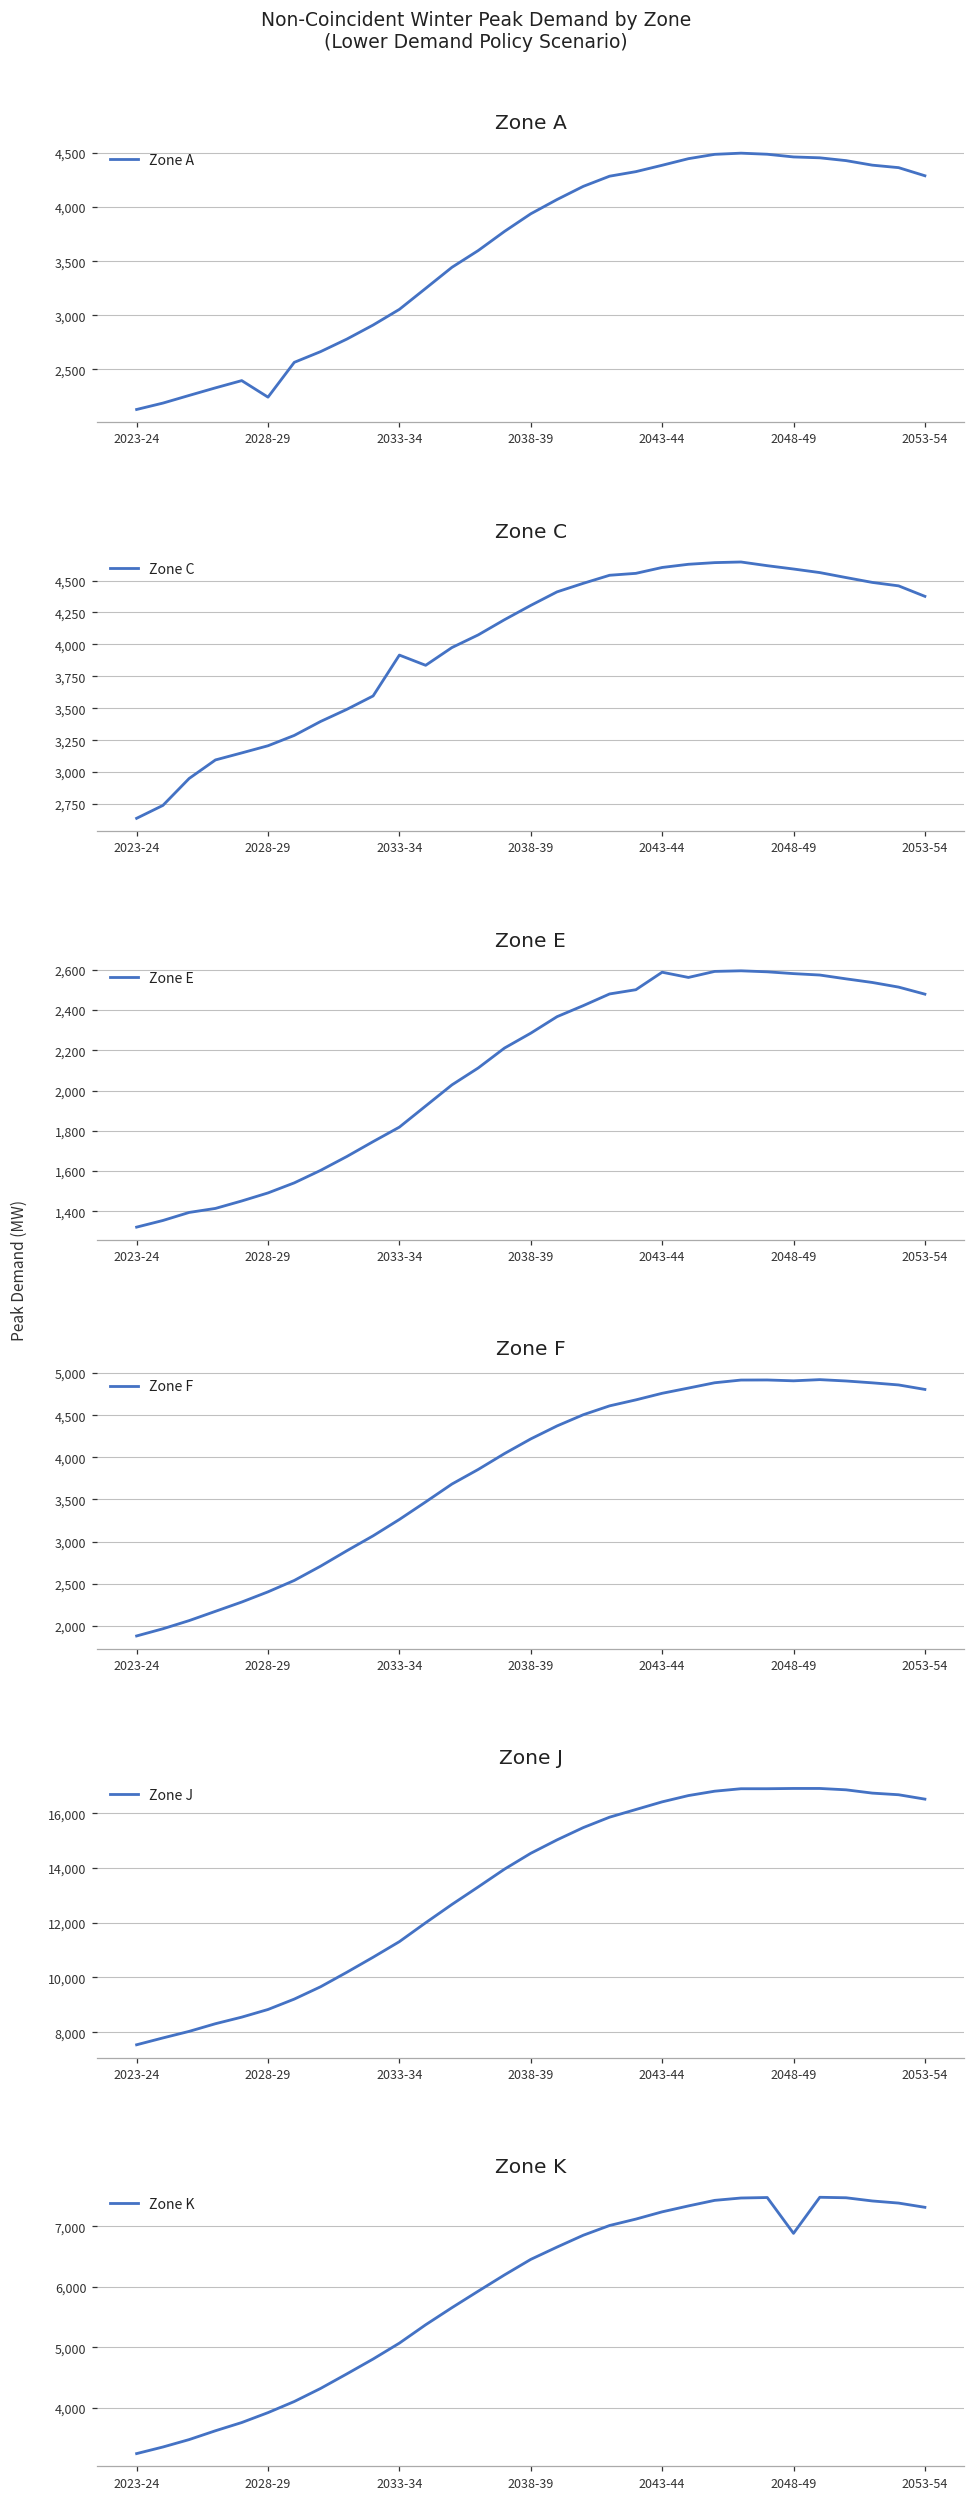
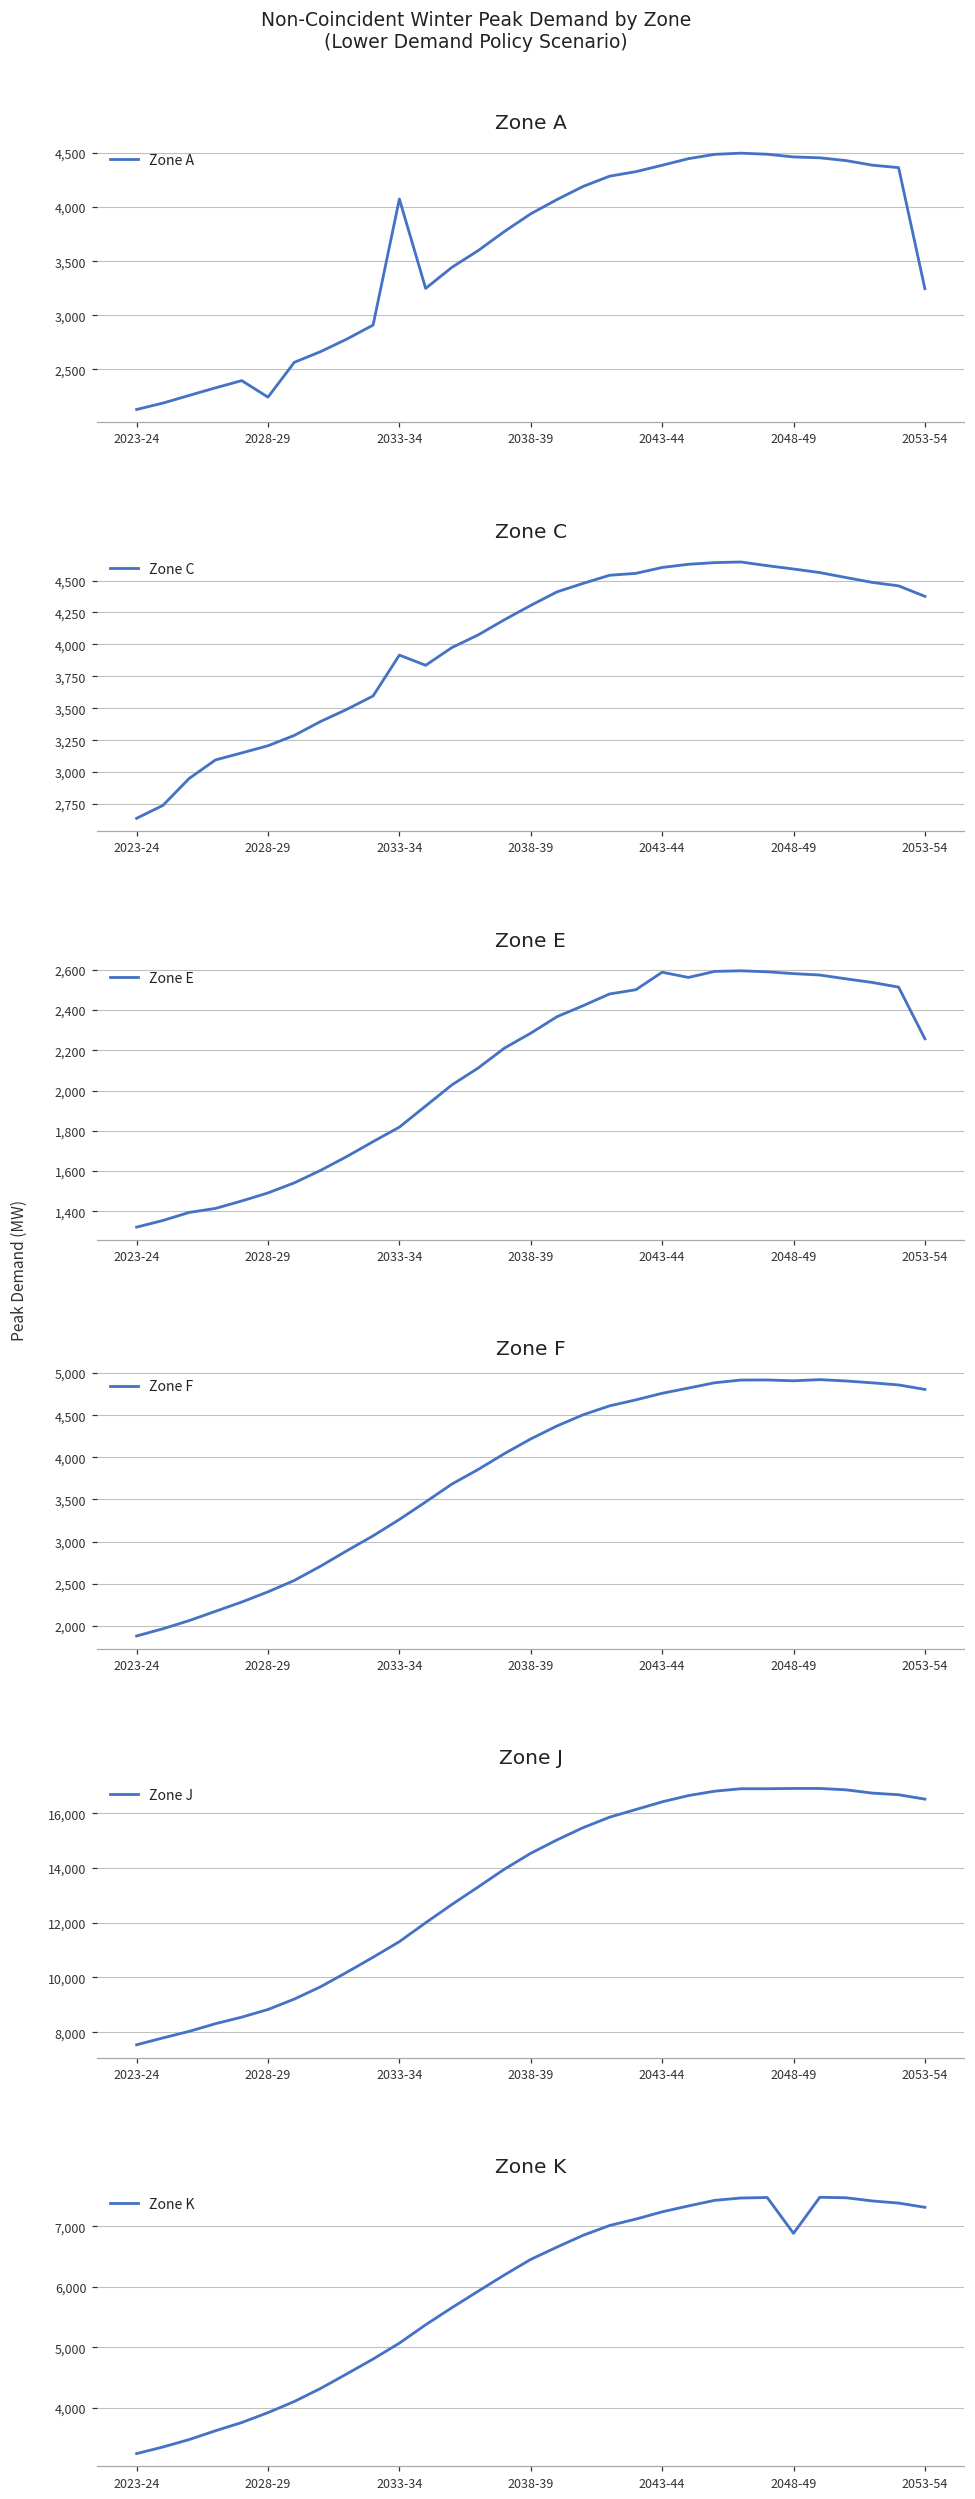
  {
    "Zone A": {
      "2023-24": "2,100",
      "2028-29": "2,200",
-     "2033-34": "3,100",
+     "2033-34": "4,100",
      "2038-39": "3,900",
      "2043-44": "4,400",
      "2048-49": "4,500",
-     "2053-54": "4,300"
+     "2053-54": "3,200"
    },
    "Zone C": {
      "2023-24": "2,640",
      "2028-29": "3,210",
      "2033-34": "3,920",
      "2038-39": "4,310",
      "2043-44": "4,600",
      "2048-49": "4,590",
      "2053-54": "4,380"
    },
    "Zone E": {
      "2023-24": "1,320",
      "2028-29": "1,490",
      "2033-34": "1,820",
      "2038-39": "2,290",
      "2043-44": "2,590",
      "2048-49": "2,580",
-     "2053-54": "2,480"
+     "2053-54": "2,260"
    },
    "Zone F": {
      "2023-24": "1,900",
      "2028-29": "2,400",
      "2033-34": "3,300",
      "2038-39": "4,200",
      "2043-44": "4,800",
      "2048-49": "4,900",
      "2053-54": "4,800"
    },
    "Zone J": {
      "2023-24": "7,500",
      "2028-29": "8,800",
      "2033-34": "11,300",
      "2038-39": "14,500",
      "2043-44": "16,400",
      "2048-49": "16,900",
      "2053-54": "16,500"
    },
    "Zone K": {
      "2023-24": "3,200",
      "2028-29": "3,900",
      "2033-34": "5,100",
      "2038-39": "6,500",
      "2043-44": "7,200",
      "2048-49": "6,900",
      "2053-54": "7,300"
    }
  }
